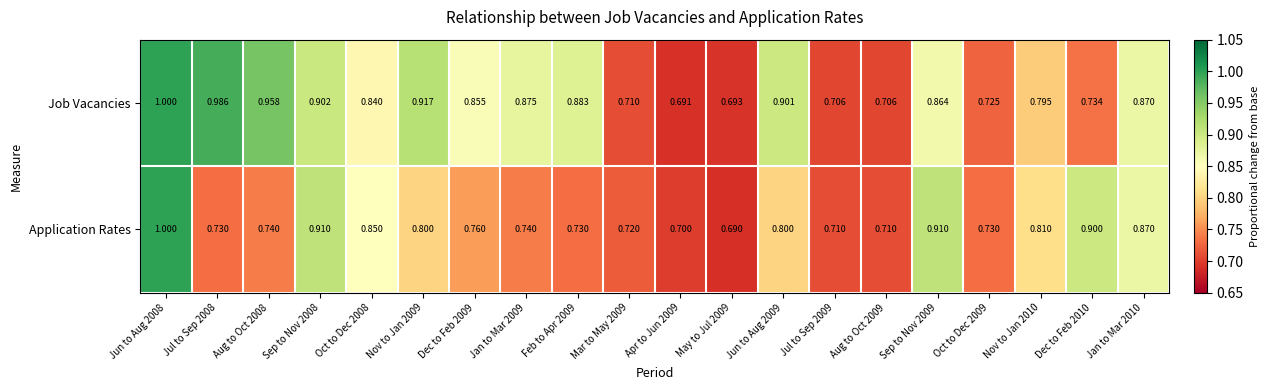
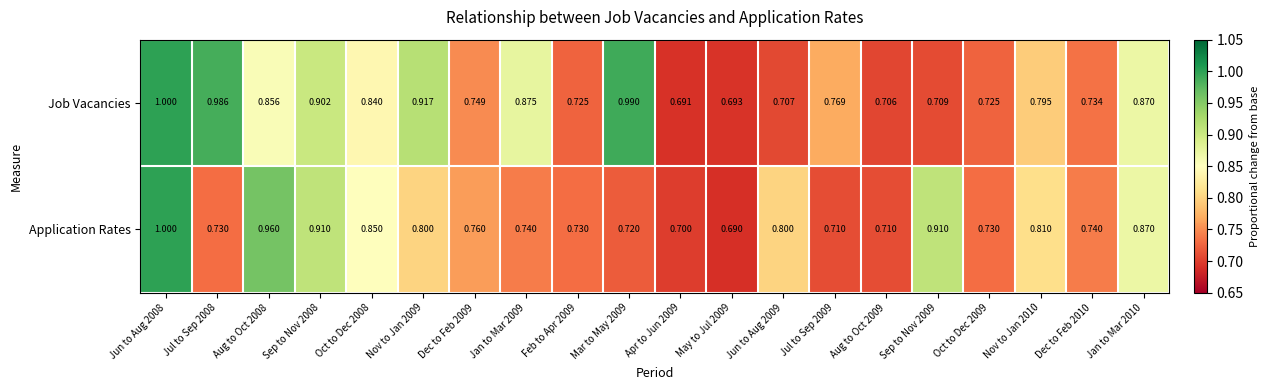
  {
    "Job Vacancies": {
      "Jun to Aug 2008": 1.000,
      "Jul to Sep 2008": 0.986,
-     "Aug to Oct 2008": 0.958,
+     "Aug to Oct 2008": 0.856,
      "Sep to Nov 2008": 0.902,
      "Oct to Dec 2008": 0.840,
      "Nov to Jan 2009": 0.917,
-     "Dec to Feb 2009": 0.855,
+     "Dec to Feb 2009": 0.749,
      "Jan to Mar 2009": 0.875,
-     "Feb to Apr 2009": 0.883,
-     "Mar to May 2009": 0.710,
+     "Feb to Apr 2009": 0.725,
+     "Mar to May 2009": 0.990,
      "Apr to Jun 2009": 0.691,
      "May to Jul 2009": 0.693,
-     "Jun to Aug 2009": 0.901,
-     "Jul to Sep 2009": 0.706,
+     "Jun to Aug 2009": 0.707,
+     "Jul to Sep 2009": 0.769,
      "Aug to Oct 2009": 0.706,
-     "Sep to Nov 2009": 0.864,
+     "Sep to Nov 2009": 0.709,
      "Oct to Dec 2009": 0.725,
      "Nov to Jan 2010": 0.795,
      "Dec to Feb 2010": 0.734,
      "Jan to Mar 2010": 0.870
    },
    "Application Rates": {
      "Jun to Aug 2008": 1.000,
      "Jul to Sep 2008": 0.730,
-     "Aug to Oct 2008": 0.740,
+     "Aug to Oct 2008": 0.960,
      "Sep to Nov 2008": 0.910,
      "Oct to Dec 2008": 0.850,
      "Nov to Jan 2009": 0.800,
      "Dec to Feb 2009": 0.760,
      "Jan to Mar 2009": 0.740,
      "Feb to Apr 2009": 0.730,
      "Mar to May 2009": 0.720,
      "Apr to Jun 2009": 0.700,
      "May to Jul 2009": 0.690,
      "Jun to Aug 2009": 0.800,
      "Jul to Sep 2009": 0.710,
      "Aug to Oct 2009": 0.710,
      "Sep to Nov 2009": 0.910,
      "Oct to Dec 2009": 0.730,
      "Nov to Jan 2010": 0.810,
-     "Dec to Feb 2010": 0.900,
+     "Dec to Feb 2010": 0.740,
      "Jan to Mar 2010": 0.870
    }
  }
